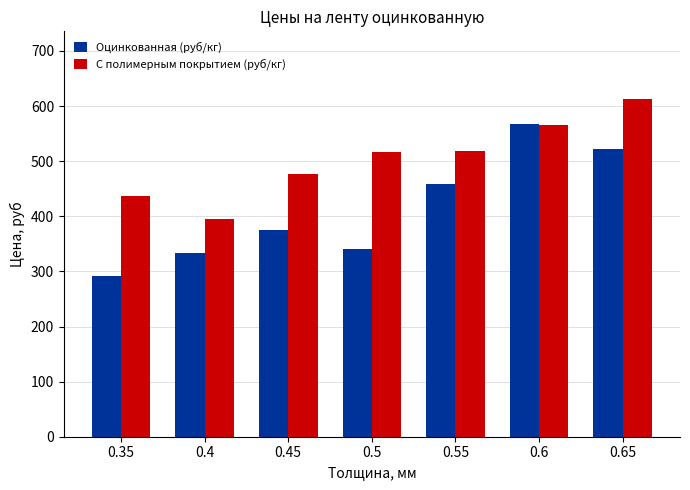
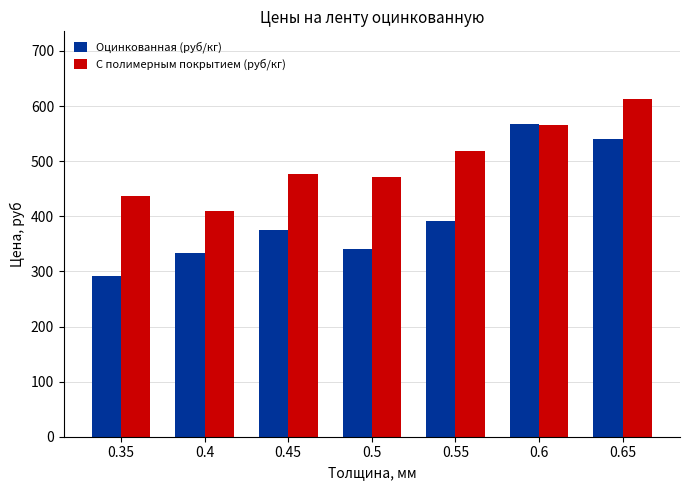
  {
    "Оцинкованная (руб/кг)": {
      "0.35": 290,
      "0.4": 330,
      "0.45": 380,
      "0.5": 340,
-     "0.55": 460,
+     "0.55": 390,
      "0.6": 570,
-     "0.65": 520
+     "0.65": 540
    },
    "С полимерным покрытием (руб/кг)": {
      "0.35": 440,
-     "0.4": 390,
+     "0.4": 410,
      "0.45": 480,
-     "0.5": 520,
+     "0.5": 470,
      "0.55": 520,
      "0.6": 570,
      "0.65": 610
    }
  }
